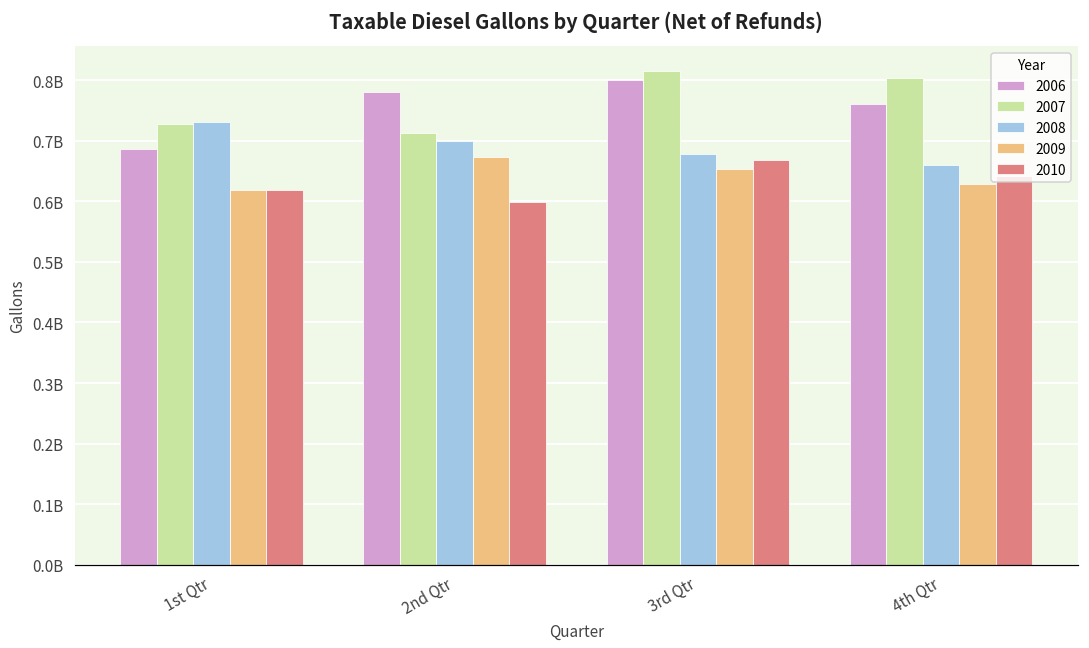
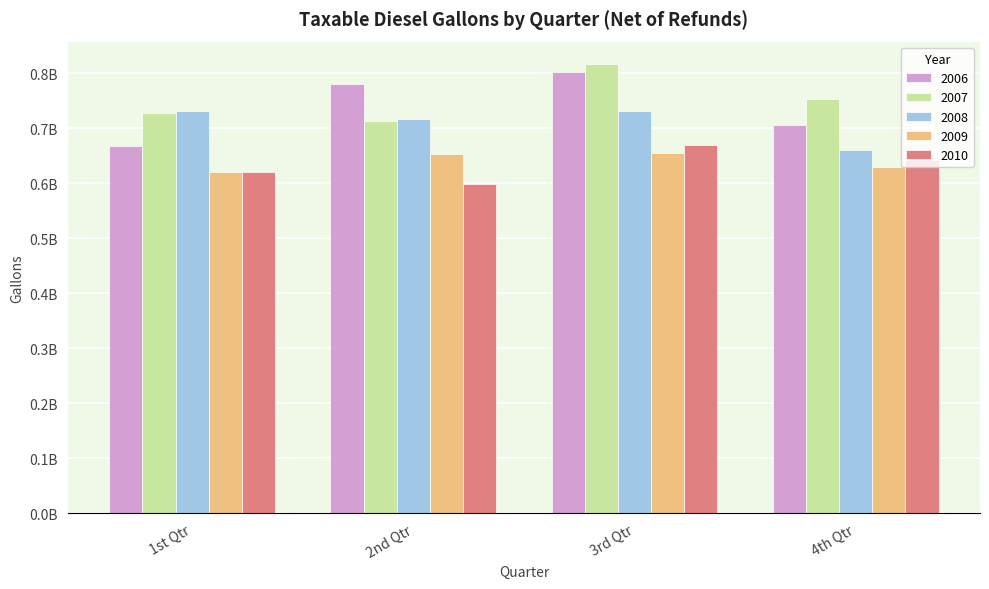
  {
    "2006": {
-     "1st Qtr": 690000000,
+     "1st Qtr": 670000000,
      "2nd Qtr": 780000000,
      "3rd Qtr": 800000000,
-     "4th Qtr": 760000000
+     "4th Qtr": 710000000
    },
    "2007": {
      "1st Qtr": 730000000,
      "2nd Qtr": 710000000,
      "3rd Qtr": 820000000,
-     "4th Qtr": 800000000
+     "4th Qtr": 750000000
    },
    "2008": {
      "1st Qtr": 730000000,
-     "2nd Qtr": 700000000,
-     "3rd Qtr": 680000000,
+     "2nd Qtr": 720000000,
+     "3rd Qtr": 730000000,
      "4th Qtr": 660000000
    },
    "2009": {
      "1st Qtr": 620000000,
-     "2nd Qtr": 670000000,
+     "2nd Qtr": 650000000,
      "3rd Qtr": 650000000,
      "4th Qtr": 630000000
    },
    "2010": {
      "1st Qtr": 620000000,
      "2nd Qtr": 600000000,
      "3rd Qtr": 670000000
    }
  }
